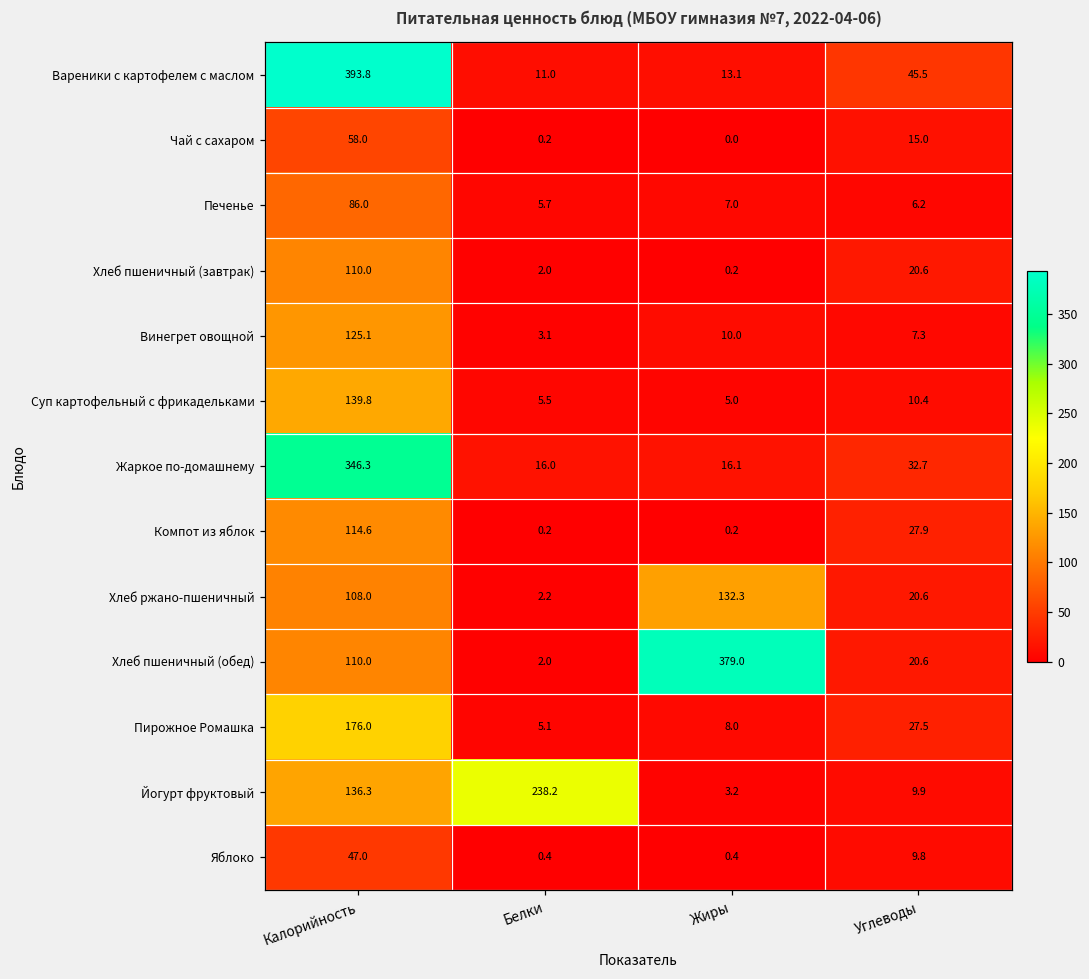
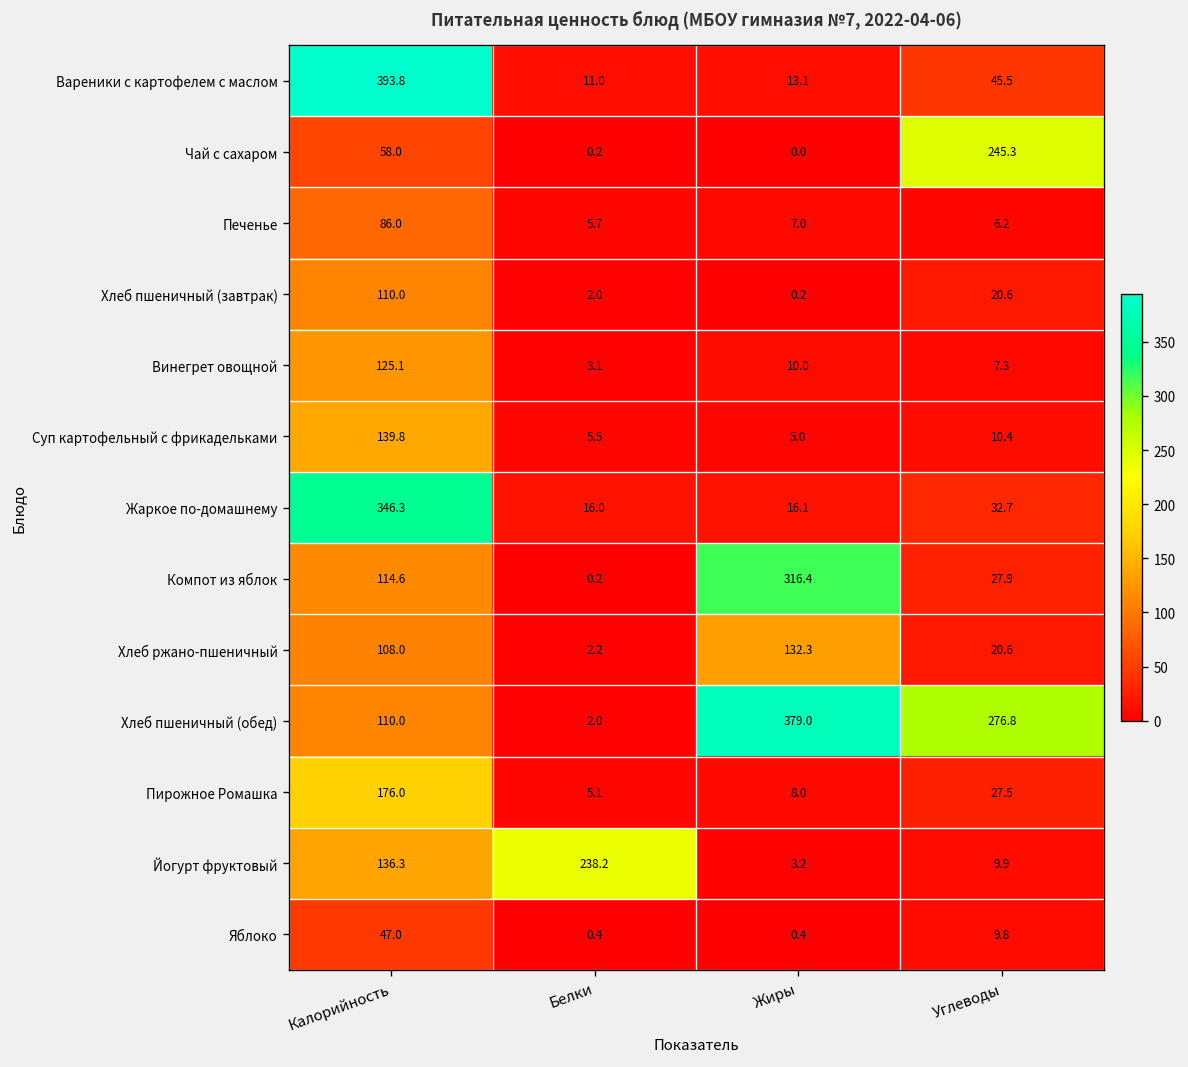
  {
    "Вареники с картофелем с маслом": {
      "Калорийность": 393.8,
      "Белки": 11.0,
      "Жиры": 13.1,
      "Углеводы": 45.5
    },
    "Чай с сахаром": {
      "Калорийность": 58.0,
      "Белки": 0.2,
      "Жиры": 0.0,
-     "Углеводы": 15.0
+     "Углеводы": 245.3
    },
    "Печенье": {
      "Калорийность": 86.0,
      "Белки": 5.7,
      "Жиры": 7.0,
      "Углеводы": 6.2
    },
    "Хлеб пшеничный (завтрак)": {
      "Калорийность": 110.0,
      "Белки": 2.0,
      "Жиры": 0.2,
      "Углеводы": 20.6
    },
    "Винегрет овощной": {
      "Калорийность": 125.1,
      "Белки": 3.1,
      "Жиры": 10.0,
      "Углеводы": 7.3
    },
    "Суп картофельный с фрикадельками": {
      "Калорийность": 139.8,
      "Белки": 5.5,
      "Жиры": 5.0,
      "Углеводы": 10.4
    },
    "Жаркое по-домашнему": {
      "Калорийность": 346.3,
      "Белки": 16.0,
      "Жиры": 16.1,
      "Углеводы": 32.7
    },
    "Компот из яблок": {
      "Калорийность": 114.6,
      "Белки": 0.2,
-     "Жиры": 0.2,
+     "Жиры": 316.4,
      "Углеводы": 27.9
    },
    "Хлеб ржано-пшеничный": {
      "Калорийность": 108.0,
      "Белки": 2.2,
      "Жиры": 132.3,
      "Углеводы": 20.6
    },
    "Хлеб пшеничный (обед)": {
      "Калорийность": 110.0,
      "Белки": 2.0,
      "Жиры": 379.0,
-     "Углеводы": 20.6
+     "Углеводы": 276.8
    },
    "Пирожное Ромашка": {
      "Калорийность": 176.0,
      "Белки": 5.1,
      "Жиры": 8.0,
      "Углеводы": 27.5
    },
    "Йогурт фруктовый": {
      "Калорийность": 136.3,
      "Белки": 238.2,
      "Жиры": 3.2,
      "Углеводы": 9.9
    },
    "Яблоко": {
      "Калорийность": 47.0,
      "Белки": 0.4,
      "Жиры": 0.4,
      "Углеводы": 9.8
    }
  }
